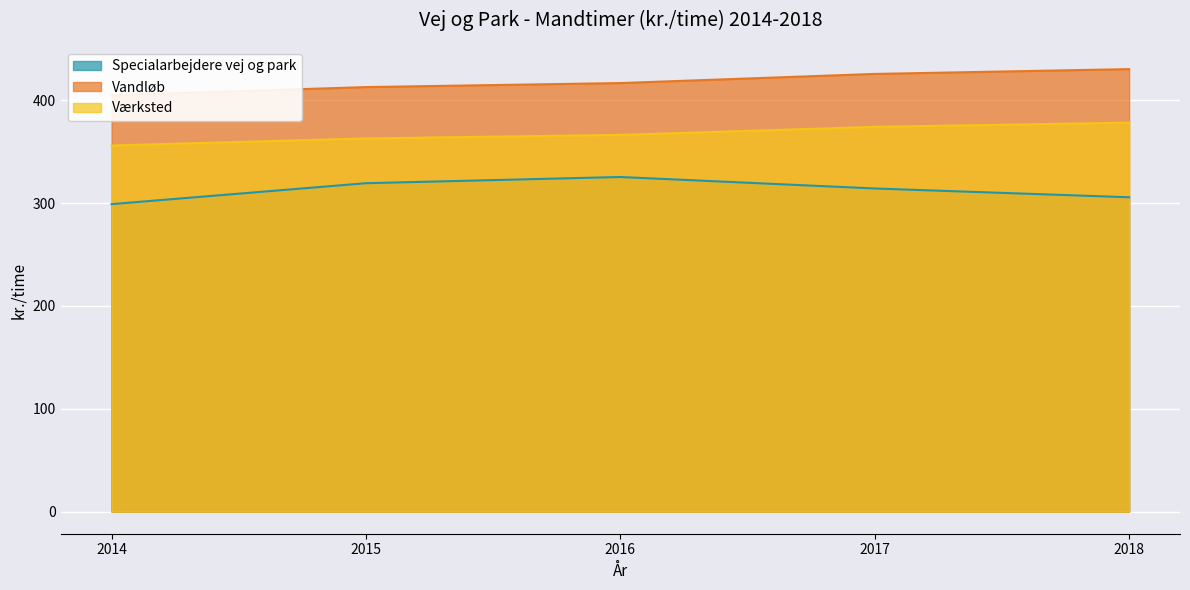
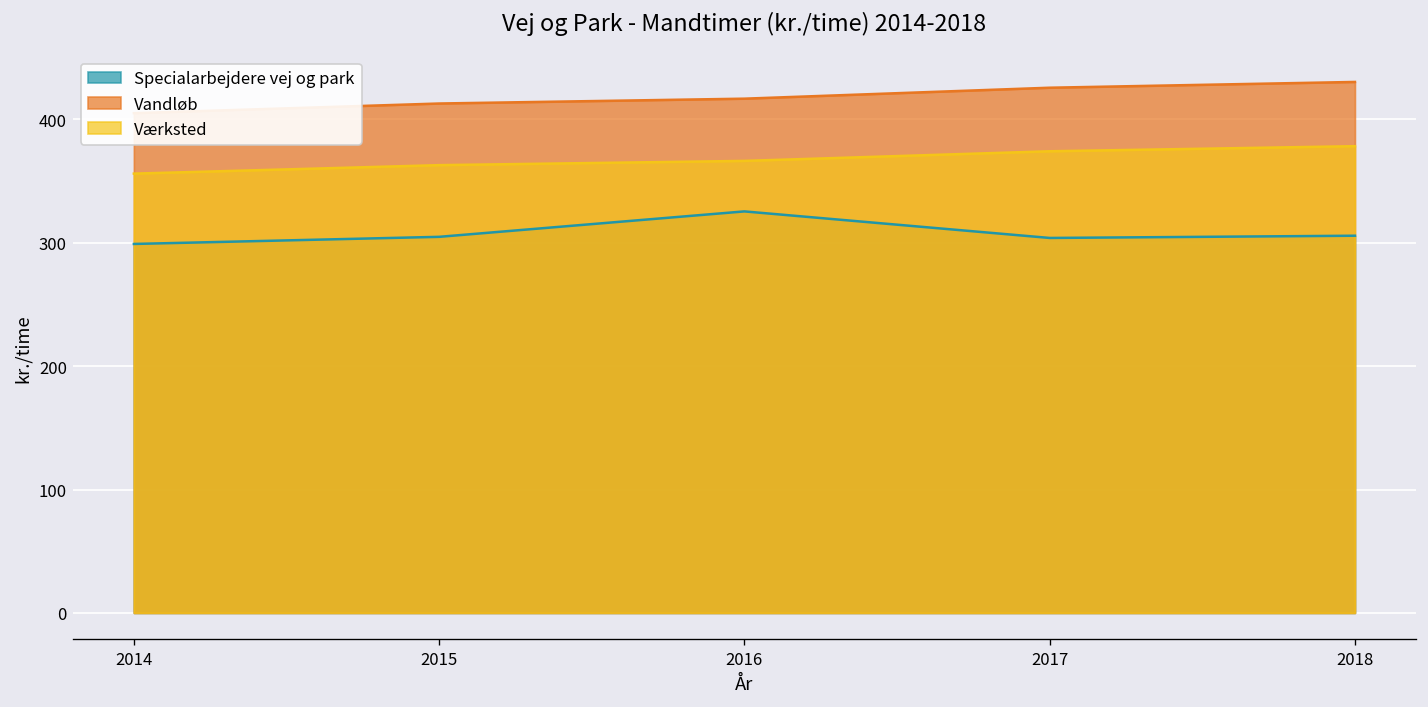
  {
    "Specialarbejdere vej og park": {
      "2014": 299,
-     "2015": 319,
+     "2015": 305,
      "2016": 325,
-     "2017": 314,
+     "2017": 304,
      "2018": 306
    },
    "Vandløb": {
      "2015": 413,
      "2016": 417,
      "2017": 426,
      "2018": 430
    },
    "Værksted": {
      "2014": 356,
      "2015": 363,
      "2016": 366,
      "2017": 374,
      "2018": 378
    }
  }
